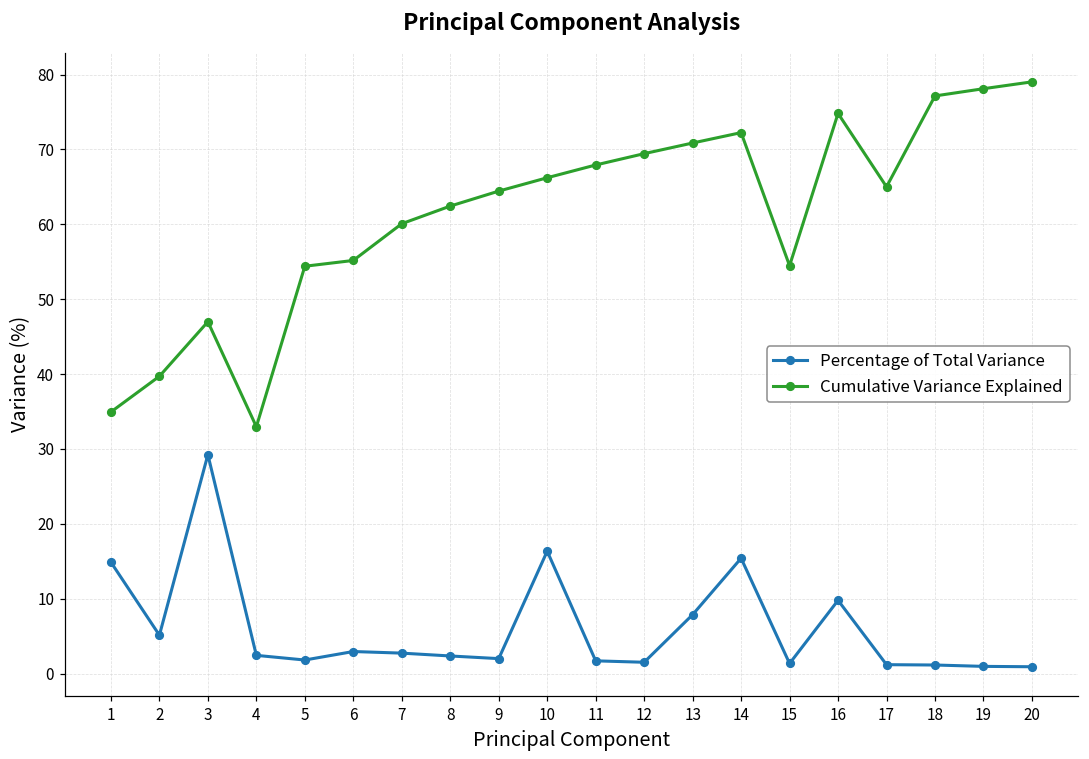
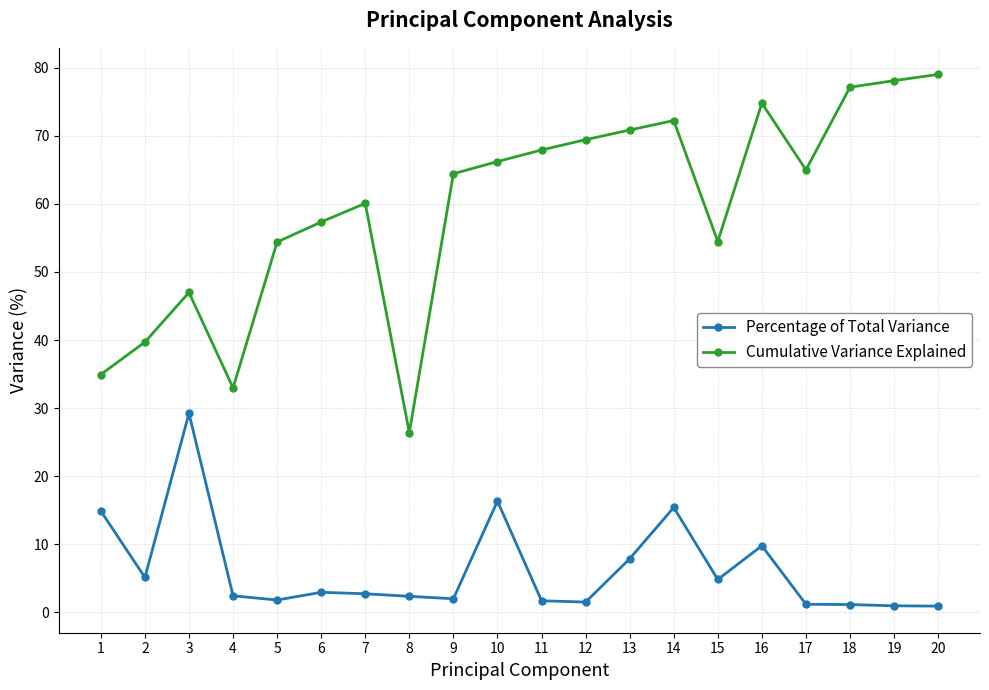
  {
    "Percentage of Total Variance": {
      "1": 15,
      "2": 5,
      "3": 29,
      "4": 2,
      "5": 2,
      "6": 3,
      "7": 3,
      "8": 2,
      "9": 2,
      "10": 16,
      "11": 2,
      "12": 2,
      "13": 8,
      "14": 15,
-     "15": 1,
+     "15": 5,
      "16": 10,
      "17": 1,
      "18": 1,
      "19": 1,
      "20": 1
    },
    "Cumulative Variance Explained": {
      "1": 35,
      "2": 40,
      "3": 47,
      "4": 33,
      "5": 54,
-     "6": 55,
+     "6": 57,
      "7": 60,
-     "8": 62,
+     "8": 26,
      "9": 64,
      "10": 66,
      "11": 68,
      "12": 69,
      "13": 71,
      "14": 72,
      "15": 54,
      "16": 75,
      "17": 65,
      "18": 77,
      "19": 78,
      "20": 79
    }
  }
